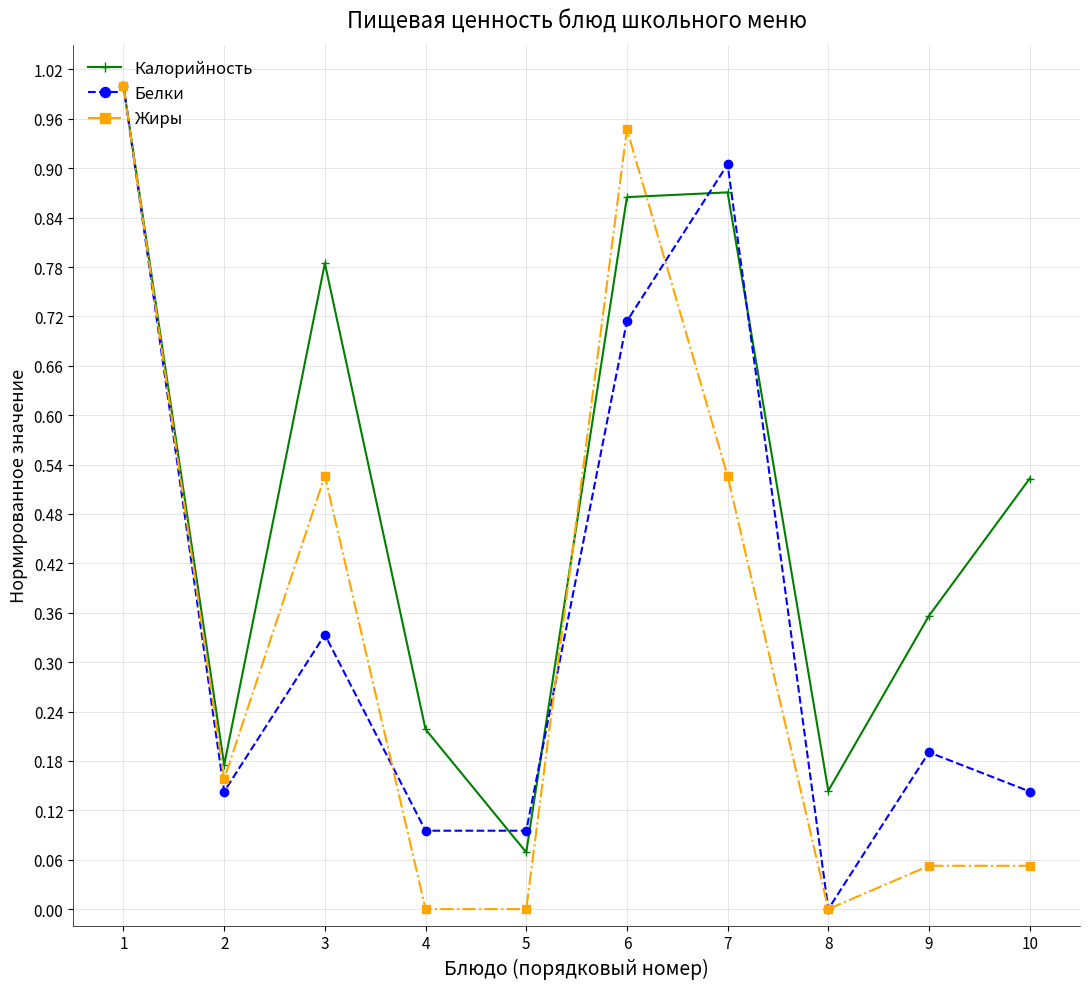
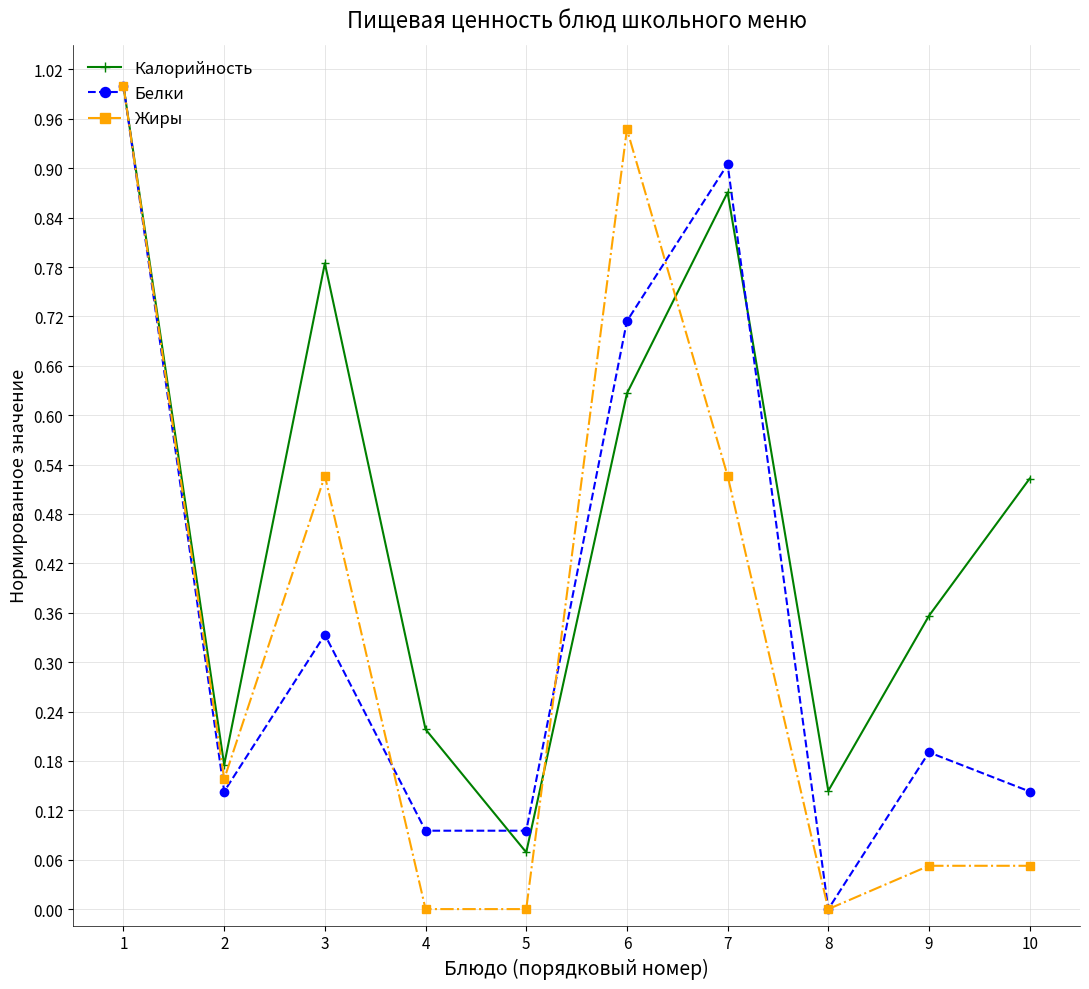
  {
    "Калорийность": {
      "2": 0.18,
      "3": 0.78,
      "4": 0.22,
      "5": 0.07,
-     "6": 0.86,
+     "6": 0.63,
      "7": 0.87,
      "8": 0.14,
      "9": 0.36,
      "10": 0.52
    },
    "Белки": {
      "2": 0.14,
      "3": 0.33,
      "4": 0.10,
      "5": 0.10,
      "6": 0.71,
      "7": 0.90,
      "9": 0.19,
      "10": 0.14
    },
    "Жиры": {
      "2": 0.16,
      "3": 0.53,
      "4": 0.00,
      "5": 0.00,
      "6": 0.95,
      "7": 0.53,
      "9": 0.05,
      "10": 0.05
    }
  }
